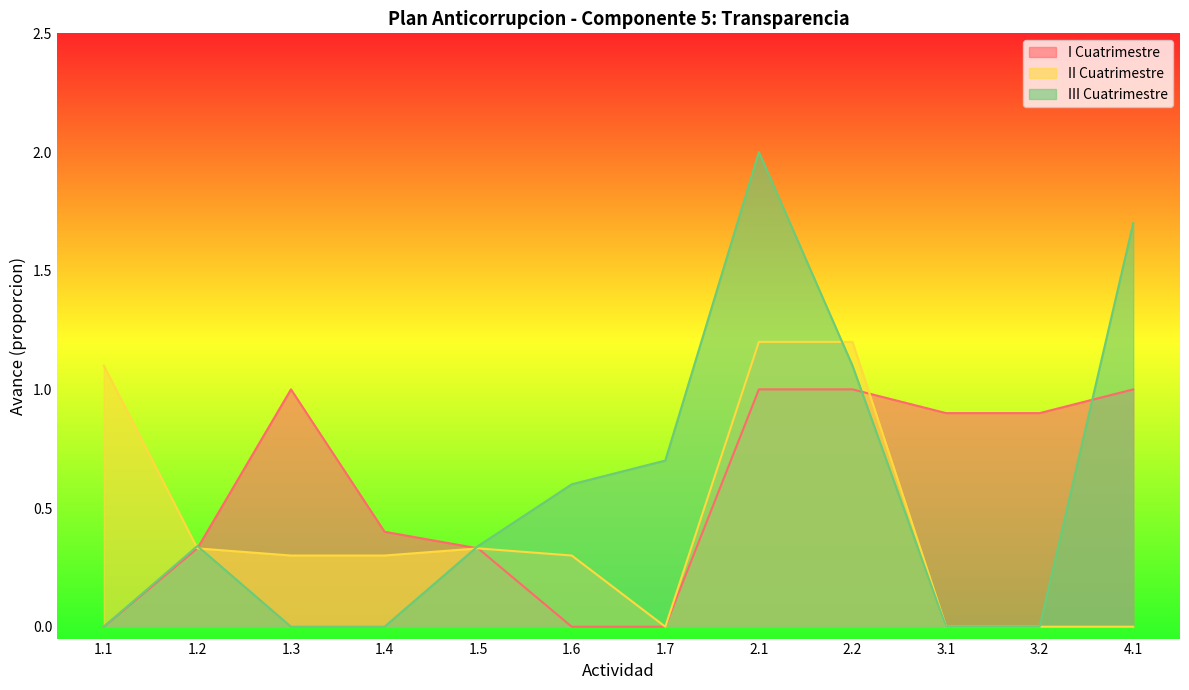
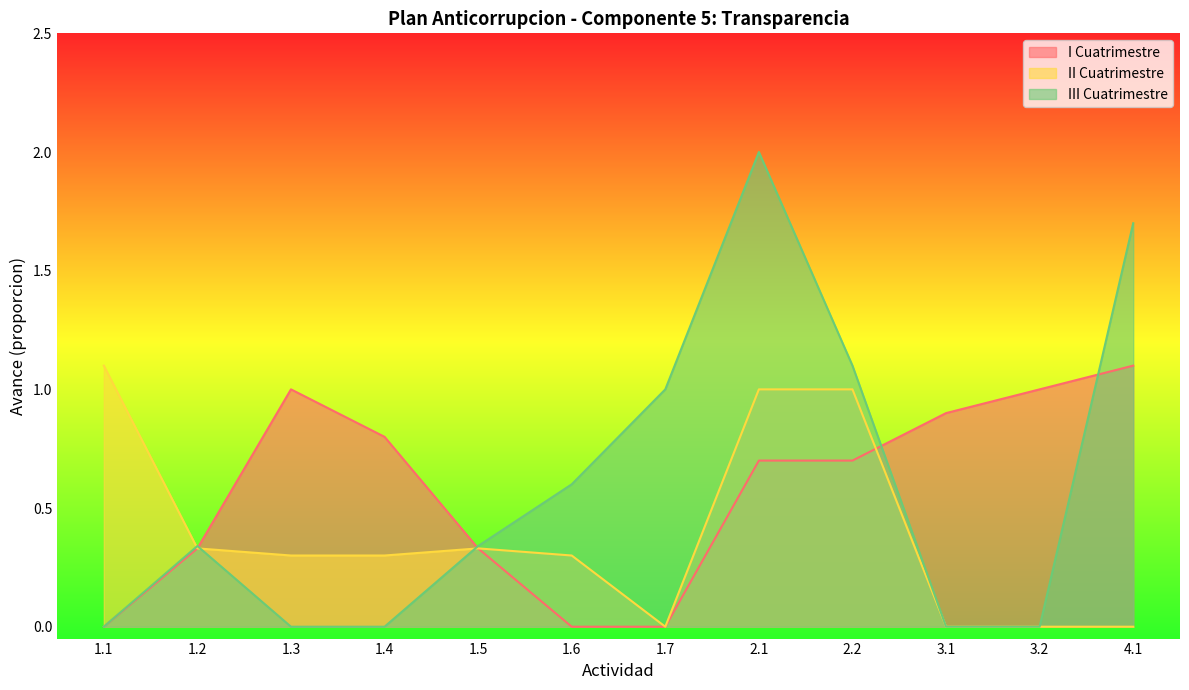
  {
    "I Cuatrimestre": {
      "1.3": 1.0,
-     "1.4": 0.4,
+     "1.4": 0.8,
      "1.6": 0.0,
-     "2.1": 1.0,
-     "2.2": 1.0,
+     "2.1": 0.7,
+     "2.2": 0.7,
      "3.1": 0.9,
-     "3.2": 0.9,
-     "4.1": 1.0
+     "3.2": 1.0,
+     "4.1": 1.1
    },
    "II Cuatrimestre": {
      "1.1": 1.1,
      "1.3": 0.3,
      "1.4": 0.3,
      "1.6": 0.3,
-     "2.1": 1.2,
-     "2.2": 1.2,
+     "2.1": 1.0,
+     "2.2": 1.0,
      "4.1": 0.0
    },
    "III Cuatrimestre": {
      "1.3": 0.0,
      "1.4": 0.0,
      "1.6": 0.6,
-     "1.7": 0.7,
+     "1.7": 1.0,
      "2.1": 2.0,
      "2.2": 1.1,
      "4.1": 1.7
    }
  }
